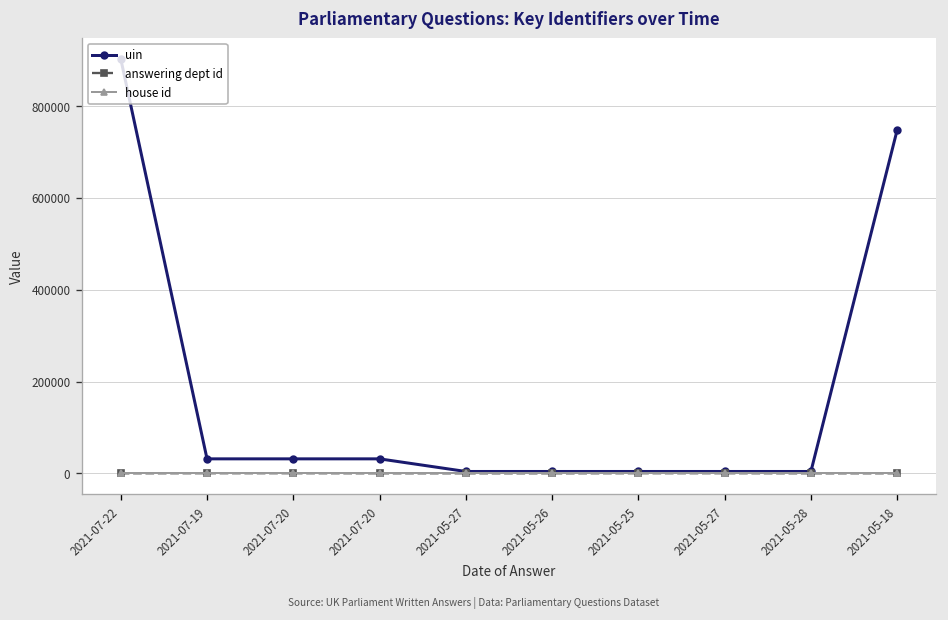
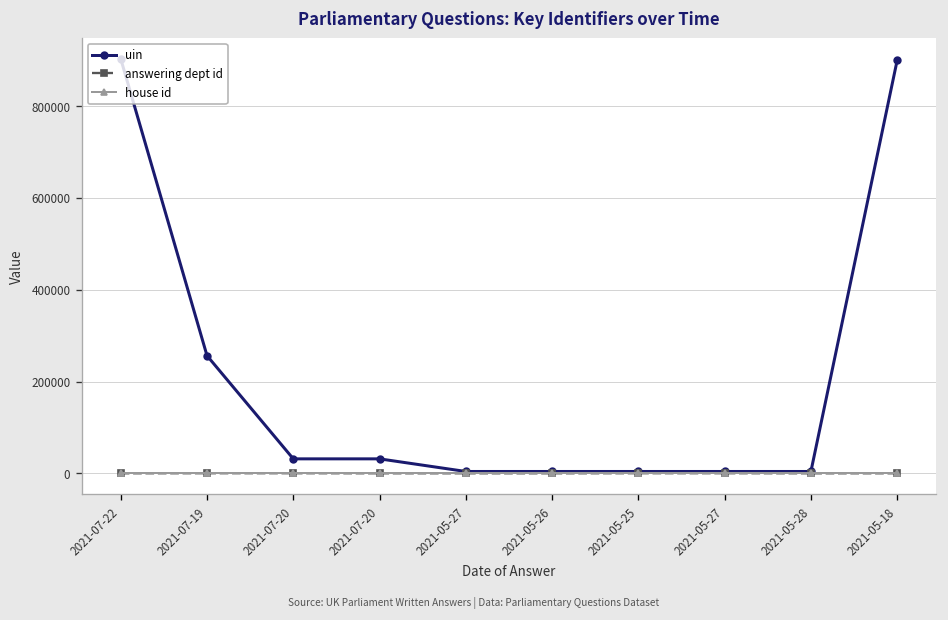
  {
    "uin": {
-     "2021-07-19": 30000,
-     "2021-05-18": 750000
+     "2021-07-19": 260000,
+     "2021-05-18": 900000
    },
    "house id": {
      "2021-07-22": 0,
      "2021-07-19": 0,
      "2021-05-18": 0
    }
  }
